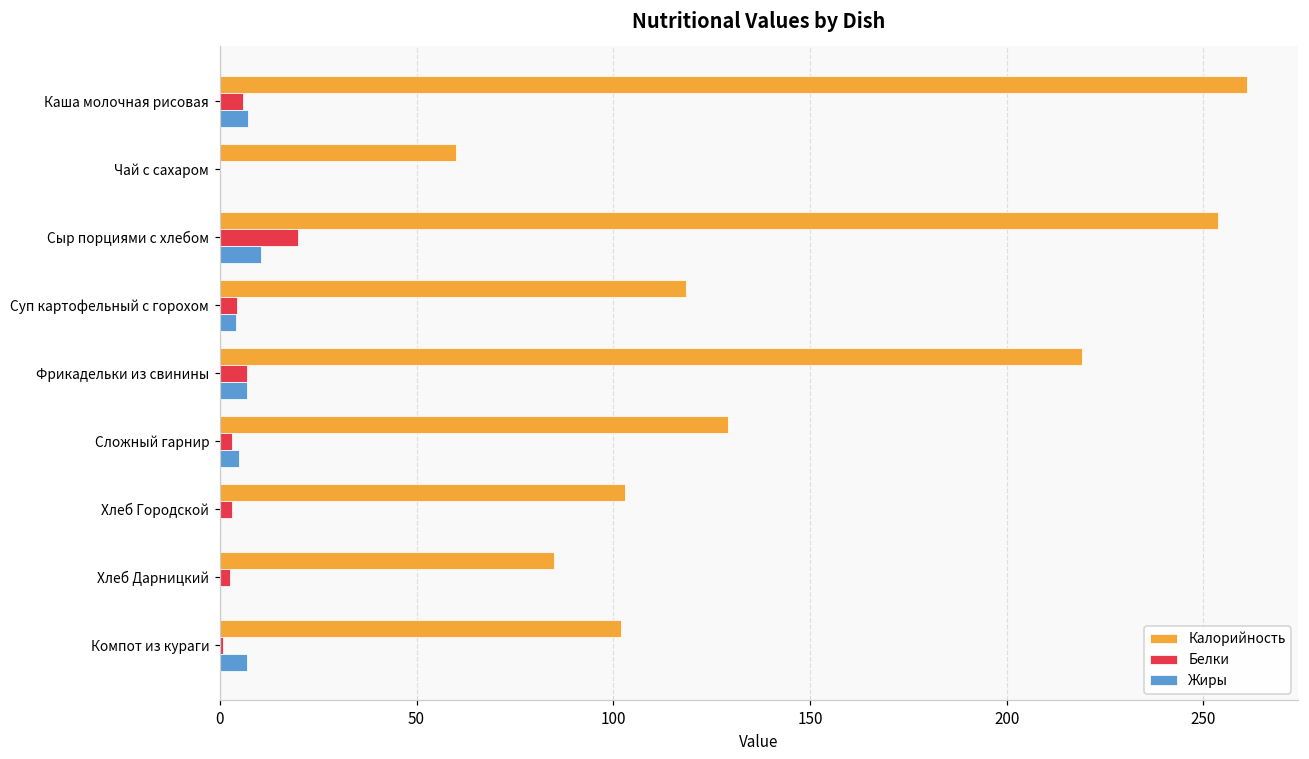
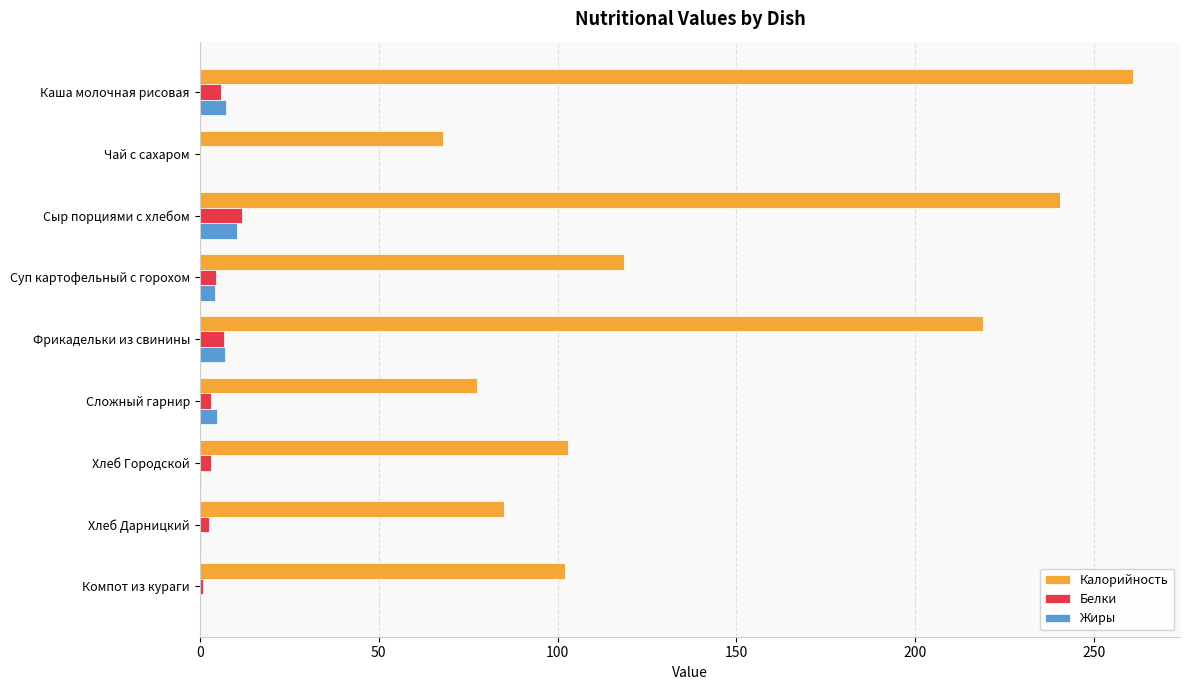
  {
    "Калорийность": {
      "Каша молочная рисовая": 261,
-     "Чай с сахаром": 60,
-     "Сыр порциями с хлебом": 254,
+     "Чай с сахаром": 68,
+     "Сыр порциями с хлебом": 241,
      "Суп картофельный с горохом": 119,
      "Фрикадельки из свинины": 219,
-     "Сложный гарнир": 129,
+     "Сложный гарнир": 78,
      "Хлеб Городской": 103,
      "Хлеб Дарницкий": 85,
      "Компот из кураги": 102
    },
    "Белки": {
      "Каша молочная рисовая": 6,
-     "Сыр порциями с хлебом": 20,
+     "Сыр порциями с хлебом": 12,
      "Суп картофельный с горохом": 4,
      "Фрикадельки из свинины": 7,
      "Сложный гарнир": 3,
      "Хлеб Городской": 3,
      "Хлеб Дарницкий": 3,
      "Компот из кураги": 1
    },
    "Жиры": {
      "Каша молочная рисовая": 7,
      "Сыр порциями с хлебом": 10,
      "Суп картофельный с горохом": 4,
      "Фрикадельки из свинины": 7,
      "Сложный гарнир": 5,
-     "Компот из кураги": 7
+     "Компот из кураги": 0
    }
  }
